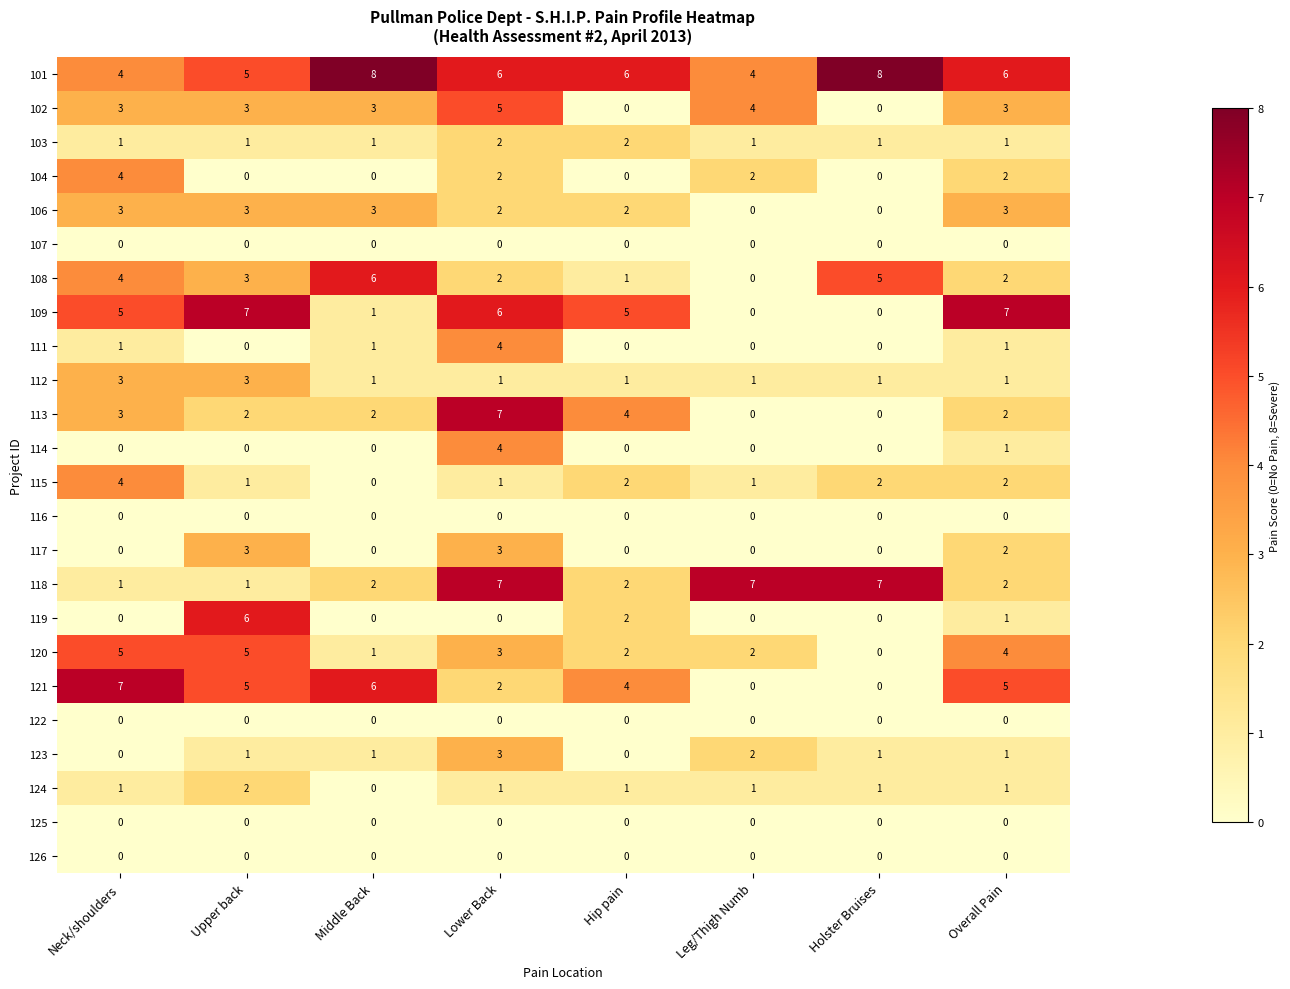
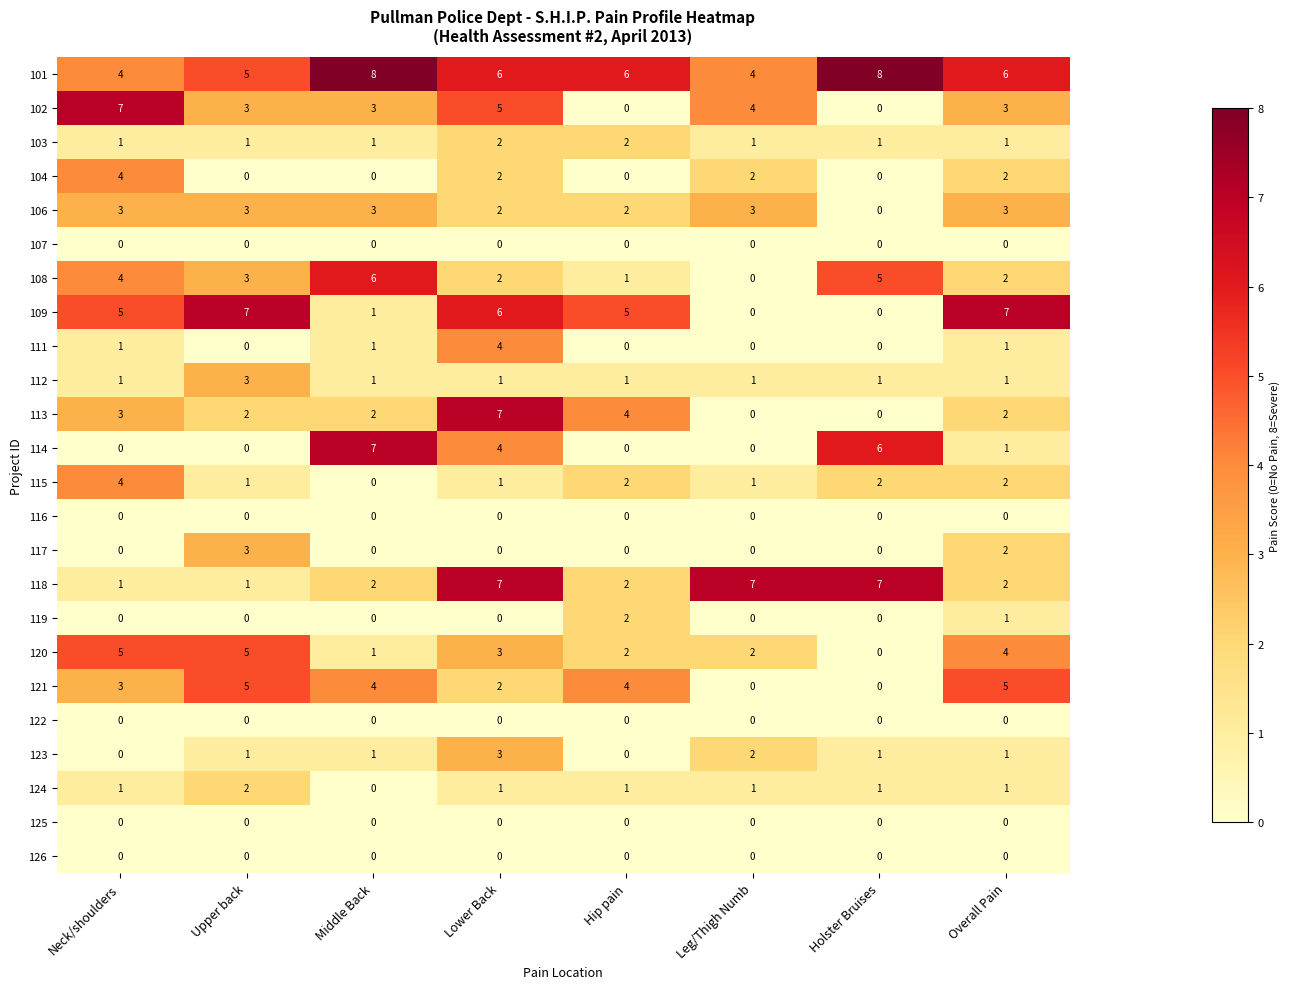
  {
    "101": {
      "Neck/shoulders": 4,
      "Upper back": 5,
      "Middle Back": 8,
      "Lower Back": 6,
      "Hip pain": 6,
      "Leg/Thigh Numb": 4,
      "Holster Bruises": 8,
      "Overall Pain": 6
    },
    "102": {
-     "Neck/shoulders": 3,
+     "Neck/shoulders": 7,
      "Upper back": 3,
      "Middle Back": 3,
      "Lower Back": 5,
      "Hip pain": 0,
      "Leg/Thigh Numb": 4,
      "Holster Bruises": 0,
      "Overall Pain": 3
    },
    "103": {
      "Neck/shoulders": 1,
      "Upper back": 1,
      "Middle Back": 1,
      "Lower Back": 2,
      "Hip pain": 2,
      "Leg/Thigh Numb": 1,
      "Holster Bruises": 1,
      "Overall Pain": 1
    },
    "104": {
      "Neck/shoulders": 4,
      "Upper back": 0,
      "Middle Back": 0,
      "Lower Back": 2,
      "Hip pain": 0,
      "Leg/Thigh Numb": 2,
      "Holster Bruises": 0,
      "Overall Pain": 2
    },
    "106": {
      "Neck/shoulders": 3,
      "Upper back": 3,
      "Middle Back": 3,
      "Lower Back": 2,
      "Hip pain": 2,
-     "Leg/Thigh Numb": 0,
+     "Leg/Thigh Numb": 3,
      "Holster Bruises": 0,
      "Overall Pain": 3
    },
    "107": {
      "Neck/shoulders": 0,
      "Upper back": 0,
      "Middle Back": 0,
      "Lower Back": 0,
      "Hip pain": 0,
      "Leg/Thigh Numb": 0,
      "Holster Bruises": 0,
      "Overall Pain": 0
    },
    "108": {
      "Neck/shoulders": 4,
      "Upper back": 3,
      "Middle Back": 6,
      "Lower Back": 2,
      "Hip pain": 1,
      "Leg/Thigh Numb": 0,
      "Holster Bruises": 5,
      "Overall Pain": 2
    },
    "109": {
      "Neck/shoulders": 5,
      "Upper back": 7,
      "Middle Back": 1,
      "Lower Back": 6,
      "Hip pain": 5,
      "Leg/Thigh Numb": 0,
      "Holster Bruises": 0,
      "Overall Pain": 7
    },
    "111": {
      "Neck/shoulders": 1,
      "Upper back": 0,
      "Middle Back": 1,
      "Lower Back": 4,
      "Hip pain": 0,
      "Leg/Thigh Numb": 0,
      "Holster Bruises": 0,
      "Overall Pain": 1
    },
    "112": {
-     "Neck/shoulders": 3,
+     "Neck/shoulders": 1,
      "Upper back": 3,
      "Middle Back": 1,
      "Lower Back": 1,
      "Hip pain": 1,
      "Leg/Thigh Numb": 1,
      "Holster Bruises": 1,
      "Overall Pain": 1
    },
    "113": {
      "Neck/shoulders": 3,
      "Upper back": 2,
      "Middle Back": 2,
      "Lower Back": 7,
      "Hip pain": 4,
      "Leg/Thigh Numb": 0,
      "Holster Bruises": 0,
      "Overall Pain": 2
    },
    "114": {
      "Neck/shoulders": 0,
      "Upper back": 0,
-     "Middle Back": 0,
+     "Middle Back": 7,
      "Lower Back": 4,
      "Hip pain": 0,
      "Leg/Thigh Numb": 0,
-     "Holster Bruises": 0,
+     "Holster Bruises": 6,
      "Overall Pain": 1
    },
    "115": {
      "Neck/shoulders": 4,
      "Upper back": 1,
      "Middle Back": 0,
      "Lower Back": 1,
      "Hip pain": 2,
      "Leg/Thigh Numb": 1,
      "Holster Bruises": 2,
      "Overall Pain": 2
    },
    "116": {
      "Neck/shoulders": 0,
      "Upper back": 0,
      "Middle Back": 0,
      "Lower Back": 0,
      "Hip pain": 0,
      "Leg/Thigh Numb": 0,
      "Holster Bruises": 0,
      "Overall Pain": 0
    },
    "117": {
      "Neck/shoulders": 0,
      "Upper back": 3,
      "Middle Back": 0,
-     "Lower Back": 3,
+     "Lower Back": 0,
      "Hip pain": 0,
      "Leg/Thigh Numb": 0,
      "Holster Bruises": 0,
      "Overall Pain": 2
    },
    "118": {
      "Neck/shoulders": 1,
      "Upper back": 1,
      "Middle Back": 2,
      "Lower Back": 7,
      "Hip pain": 2,
      "Leg/Thigh Numb": 7,
      "Holster Bruises": 7,
      "Overall Pain": 2
    },
    "119": {
      "Neck/shoulders": 0,
-     "Upper back": 6,
+     "Upper back": 0,
      "Middle Back": 0,
      "Lower Back": 0,
      "Hip pain": 2,
      "Leg/Thigh Numb": 0,
      "Holster Bruises": 0,
      "Overall Pain": 1
    },
    "120": {
      "Neck/shoulders": 5,
      "Upper back": 5,
      "Middle Back": 1,
      "Lower Back": 3,
      "Hip pain": 2,
      "Leg/Thigh Numb": 2,
      "Holster Bruises": 0,
      "Overall Pain": 4
    },
    "121": {
-     "Neck/shoulders": 7,
+     "Neck/shoulders": 3,
      "Upper back": 5,
-     "Middle Back": 6,
+     "Middle Back": 4,
      "Lower Back": 2,
      "Hip pain": 4,
      "Leg/Thigh Numb": 0,
      "Holster Bruises": 0,
      "Overall Pain": 5
    },
    "122": {
      "Neck/shoulders": 0,
      "Upper back": 0,
      "Middle Back": 0,
      "Lower Back": 0,
      "Hip pain": 0,
      "Leg/Thigh Numb": 0,
      "Holster Bruises": 0,
      "Overall Pain": 0
    },
    "123": {
      "Neck/shoulders": 0,
      "Upper back": 1,
      "Middle Back": 1,
      "Lower Back": 3,
      "Hip pain": 0,
      "Leg/Thigh Numb": 2,
      "Holster Bruises": 1,
      "Overall Pain": 1
    },
    "124": {
      "Neck/shoulders": 1,
      "Upper back": 2,
      "Middle Back": 0,
      "Lower Back": 1,
      "Hip pain": 1,
      "Leg/Thigh Numb": 1,
      "Holster Bruises": 1,
      "Overall Pain": 1
    },
    "125": {
      "Neck/shoulders": 0,
      "Upper back": 0,
      "Middle Back": 0,
      "Lower Back": 0,
      "Hip pain": 0,
      "Leg/Thigh Numb": 0,
      "Holster Bruises": 0,
      "Overall Pain": 0
    },
    "126": {
      "Neck/shoulders": 0,
      "Upper back": 0,
      "Middle Back": 0,
      "Lower Back": 0,
      "Hip pain": 0,
      "Leg/Thigh Numb": 0,
      "Holster Bruises": 0,
      "Overall Pain": 0
    }
  }
